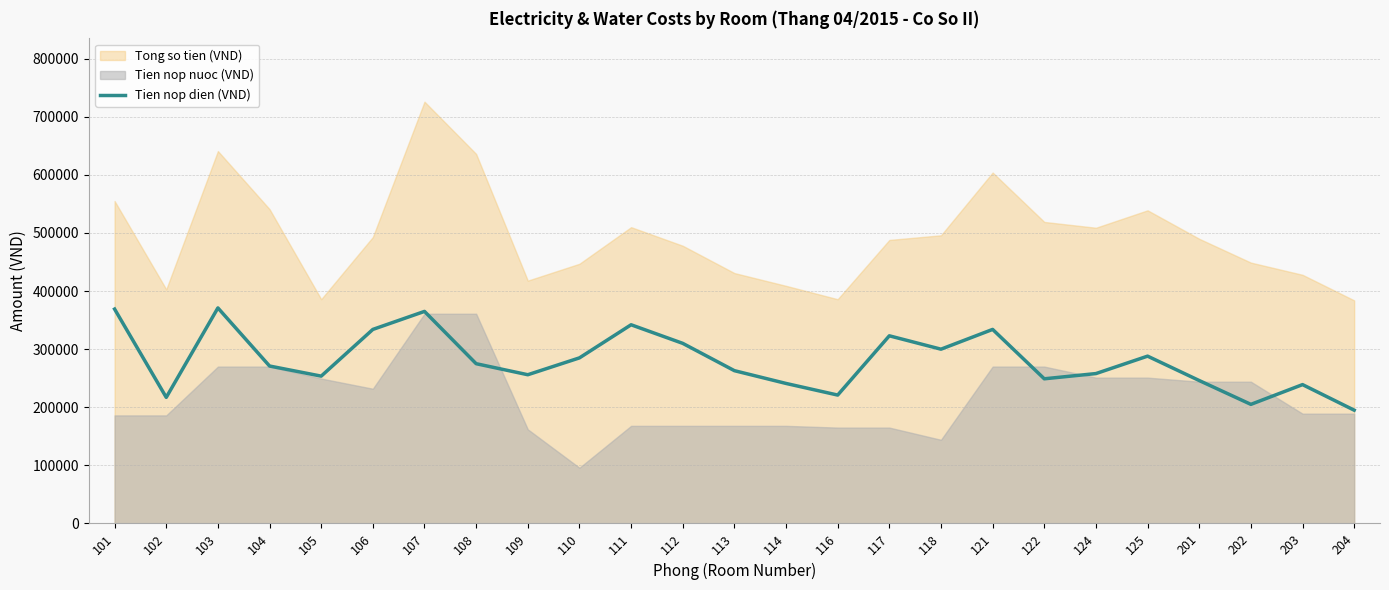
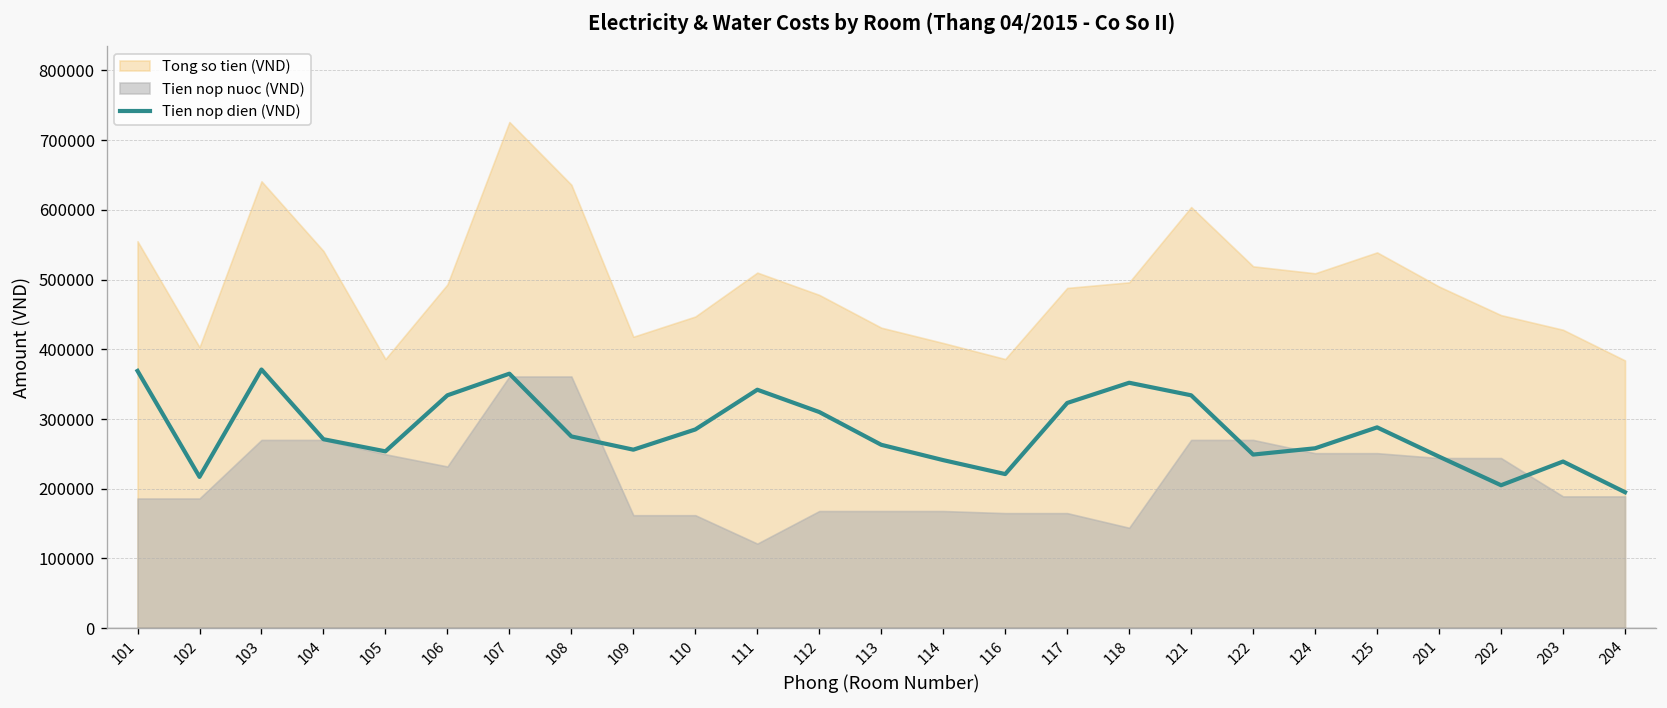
  {
    "Tien nop dien (VND)": {
      "101": 370000,
      "102": 220000,
      "103": 370000,
      "106": 330000,
      "108": 280000,
      "109": 260000,
      "110": 290000,
      "111": 340000,
      "112": 310000,
      "113": 260000,
      "114": 240000,
      "116": 220000,
      "117": 320000,
-     "118": 300000,
+     "118": 350000,
      "121": 330000,
      "122": 250000,
      "124": 260000,
      "125": 290000,
      "202": 210000,
      "203": 240000,
      "204": 200000
    },
    "Tong so tien (VND)": {
      "101": 560000,
      "102": 400000,
      "103": 640000,
      "104": 540000,
      "105": 390000,
      "106": 490000,
      "107": 730000,
      "108": 640000,
      "109": 420000,
      "110": 450000,
      "111": 510000,
      "112": 480000,
      "113": 430000,
      "114": 410000,
      "116": 390000,
      "117": 490000,
      "118": 500000,
      "121": 600000,
      "122": 520000,
      "124": 510000,
      "125": 540000,
      "201": 490000,
      "202": 450000,
      "203": 430000,
      "204": 380000
    },
    "Tien nop nuoc (VND)": {
      "101": 190000,
      "102": 190000,
      "103": 270000,
      "106": 230000,
      "108": 360000,
      "109": 160000,
-     "110": 100000,
-     "111": 170000,
+     "110": 160000,
+     "111": 120000,
      "112": 170000,
      "113": 170000,
      "114": 170000,
      "116": 170000,
      "117": 170000,
      "118": 140000,
      "121": 270000,
      "122": 270000,
      "124": 250000,
      "125": 250000,
      "202": 240000,
      "203": 190000,
      "204": 190000
    }
  }
